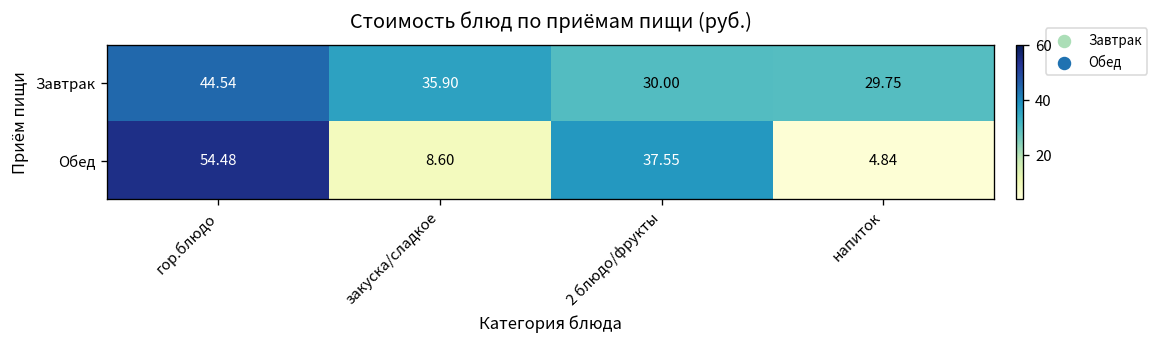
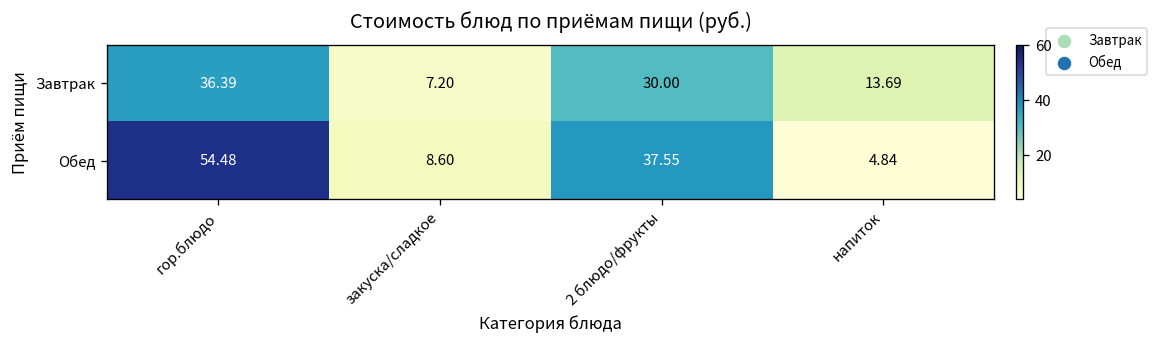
  {
    "Завтрак": {
-     "гор.блюдо": 44.54,
-     "закуска/сладкое": 35.90,
+     "гор.блюдо": 36.39,
+     "закуска/сладкое": 7.20,
      "2 блюдо/фрукты": 30.00,
-     "напиток": 29.75
+     "напиток": 13.69
    },
    "Обед": {
      "гор.блюдо": 54.48,
      "закуска/сладкое": 8.60,
      "2 блюдо/фрукты": 37.55,
      "напиток": 4.84
    }
  }
